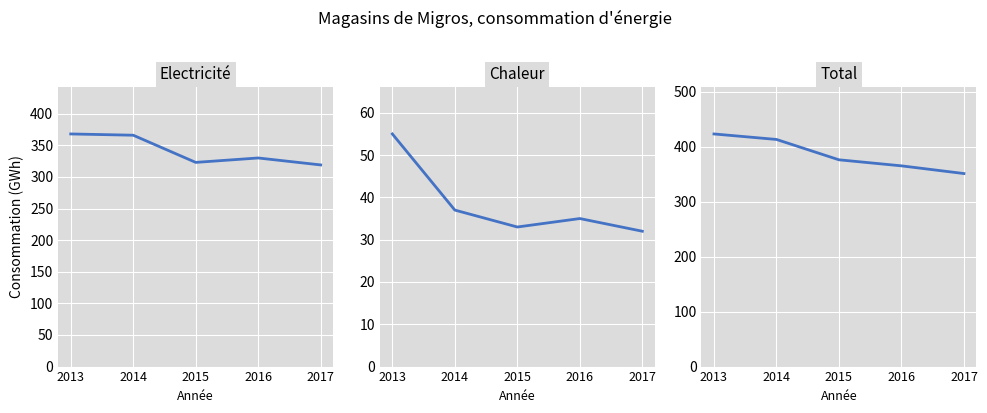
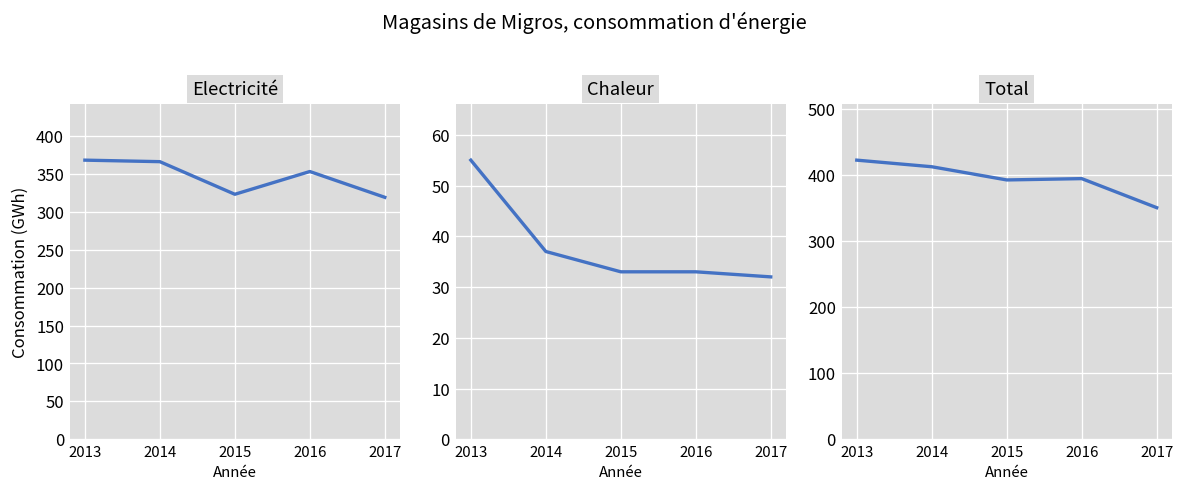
  {
    "Electricité": {
      "2013": 370,
      "2014": 370,
      "2015": 320,
-     "2016": 330,
+     "2016": 350,
      "2017": 320
    },
    "Chaleur": {
      "2013": 55,
      "2014": 37,
      "2015": 33,
-     "2016": 35,
+     "2016": 33,
      "2017": 32
    },
    "Total": {
      "2013": 420,
      "2014": 410,
-     "2015": 380,
-     "2016": 370,
+     "2015": 390,
+     "2016": 400,
      "2017": 350
    }
  }
